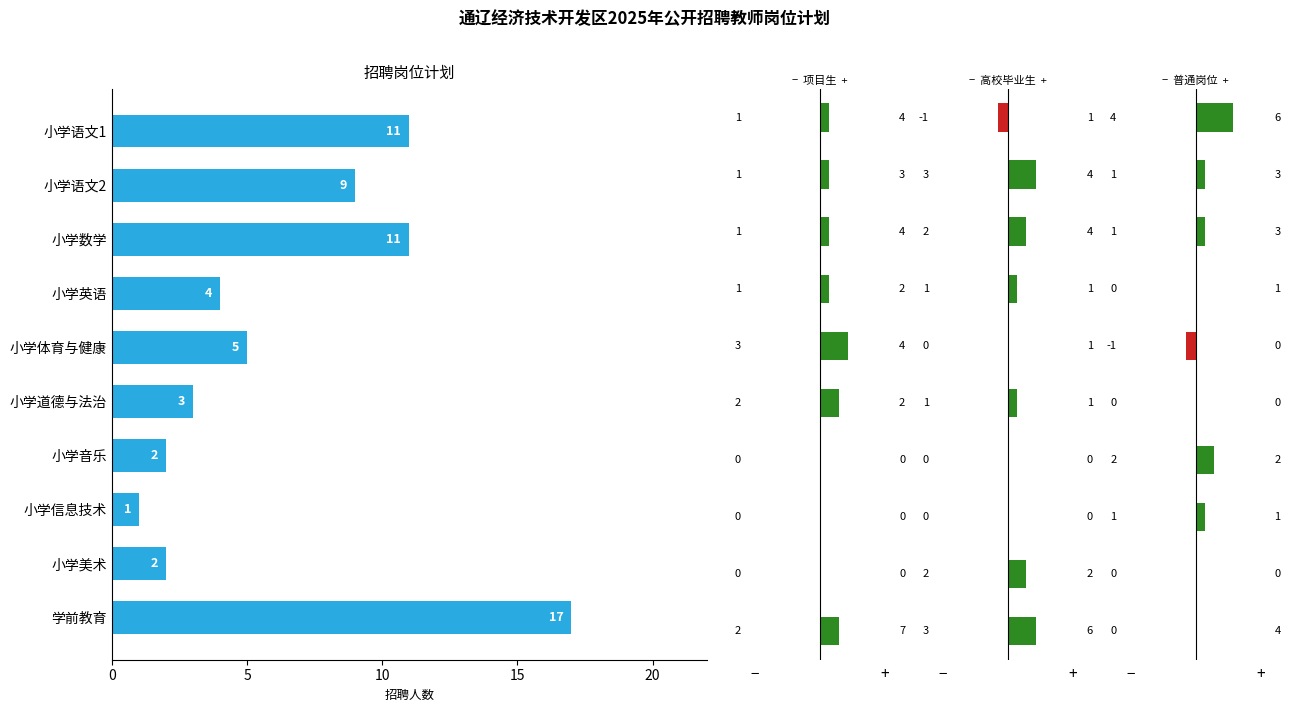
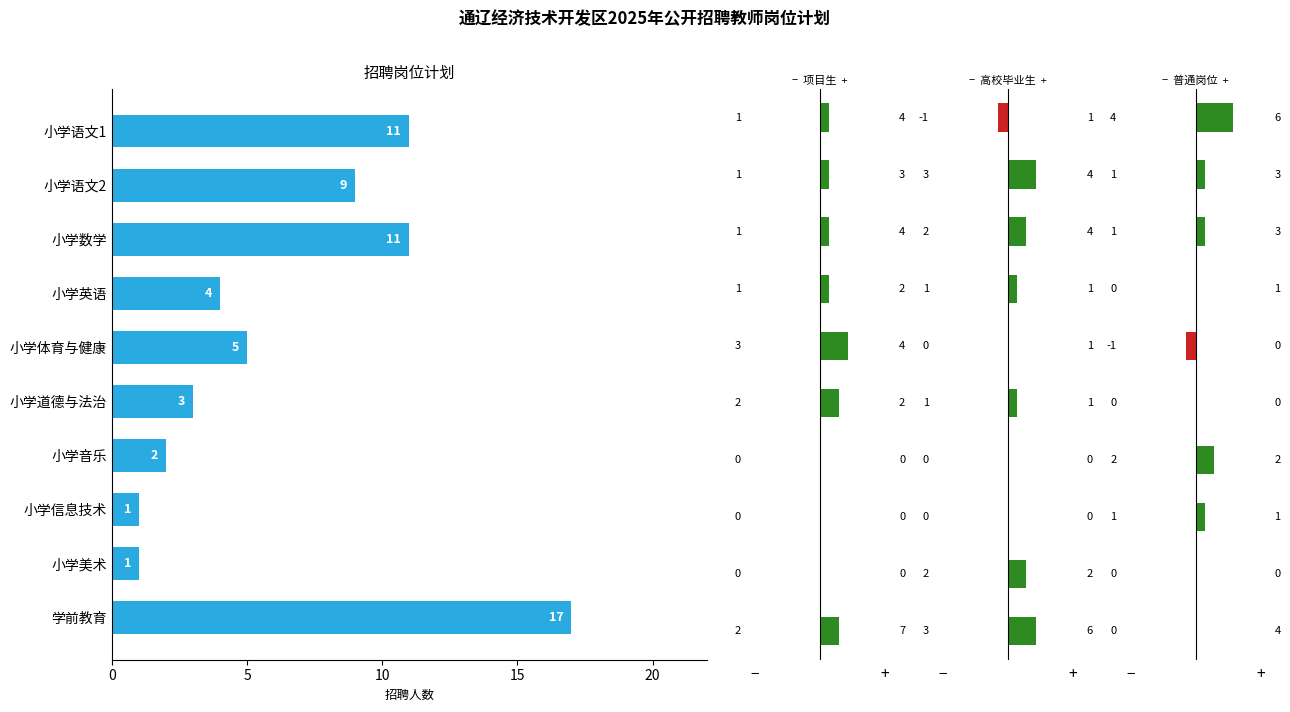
  {
    "招聘岗位计划": {
      "小学语文1": 11,
      "小学语文2": 9,
      "小学数学": 11,
      "小学英语": 4,
      "小学体育与健康": 5,
      "小学道德与法治": 3,
      "小学音乐": 2,
      "小学信息技术": 1,
-     "小学美术": 2,
+     "小学美术": 1,
      "学前教育": 17
    }
  }
